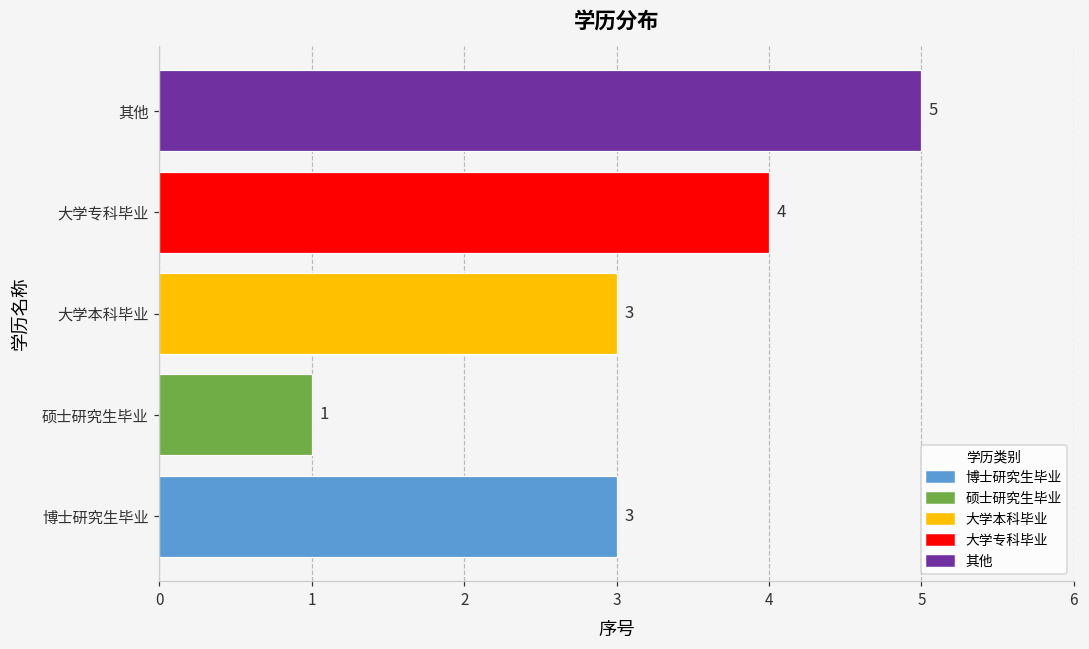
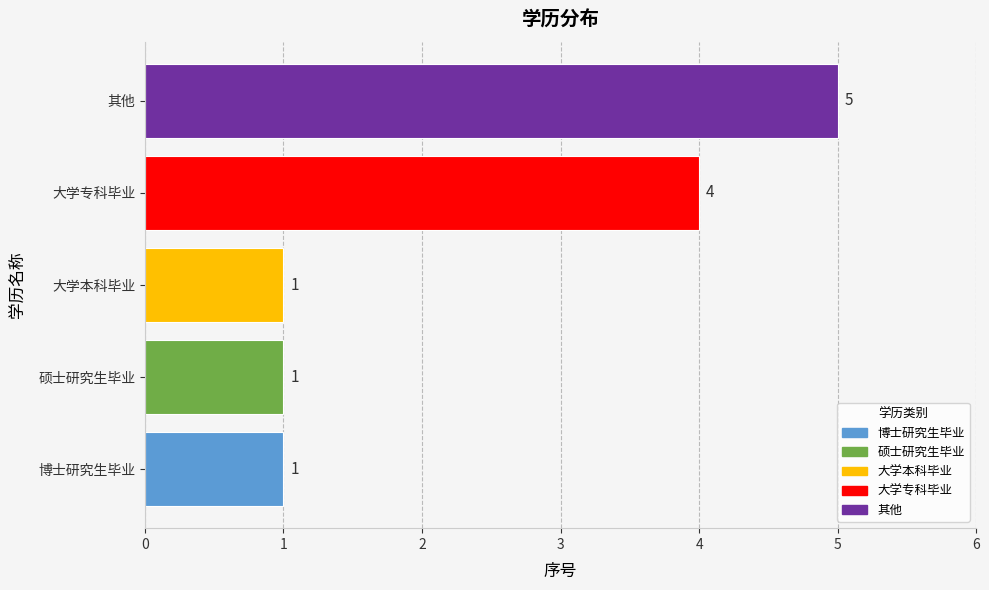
  {
    "其他": 5,
    "大学专科毕业": 4,
-   "大学本科毕业": 3,
+   "大学本科毕业": 1,
    "硕士研究生毕业": 1,
-   "博士研究生毕业": 3
+   "博士研究生毕业": 1
  }
